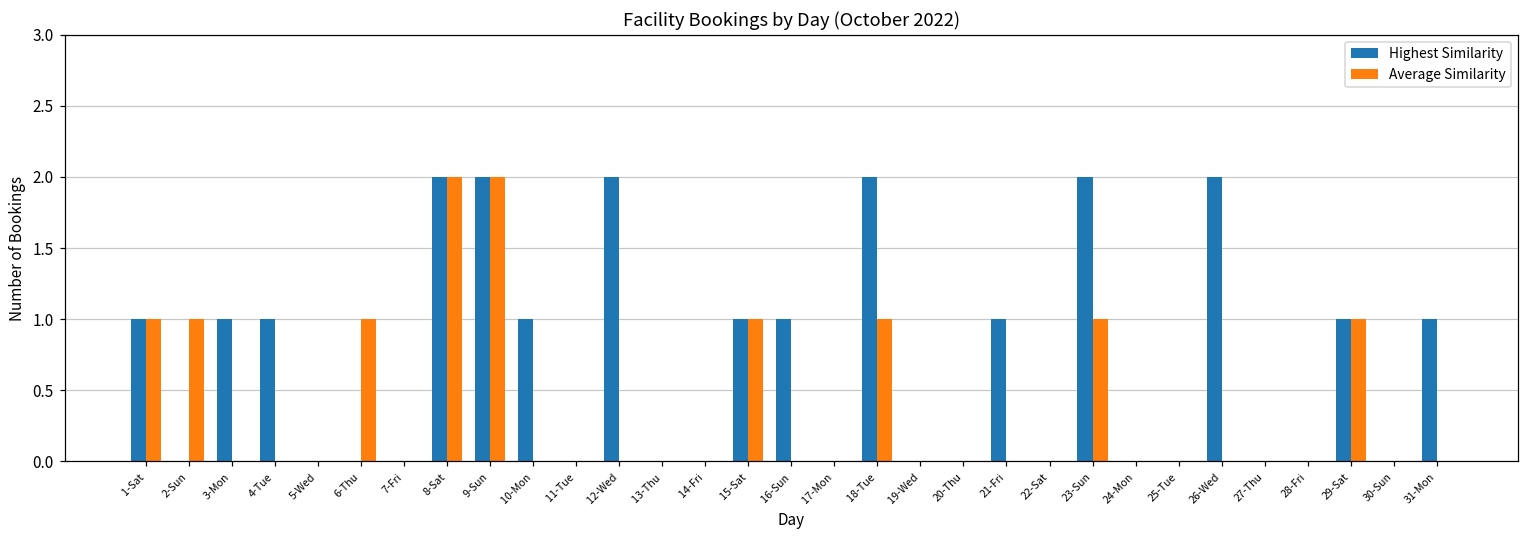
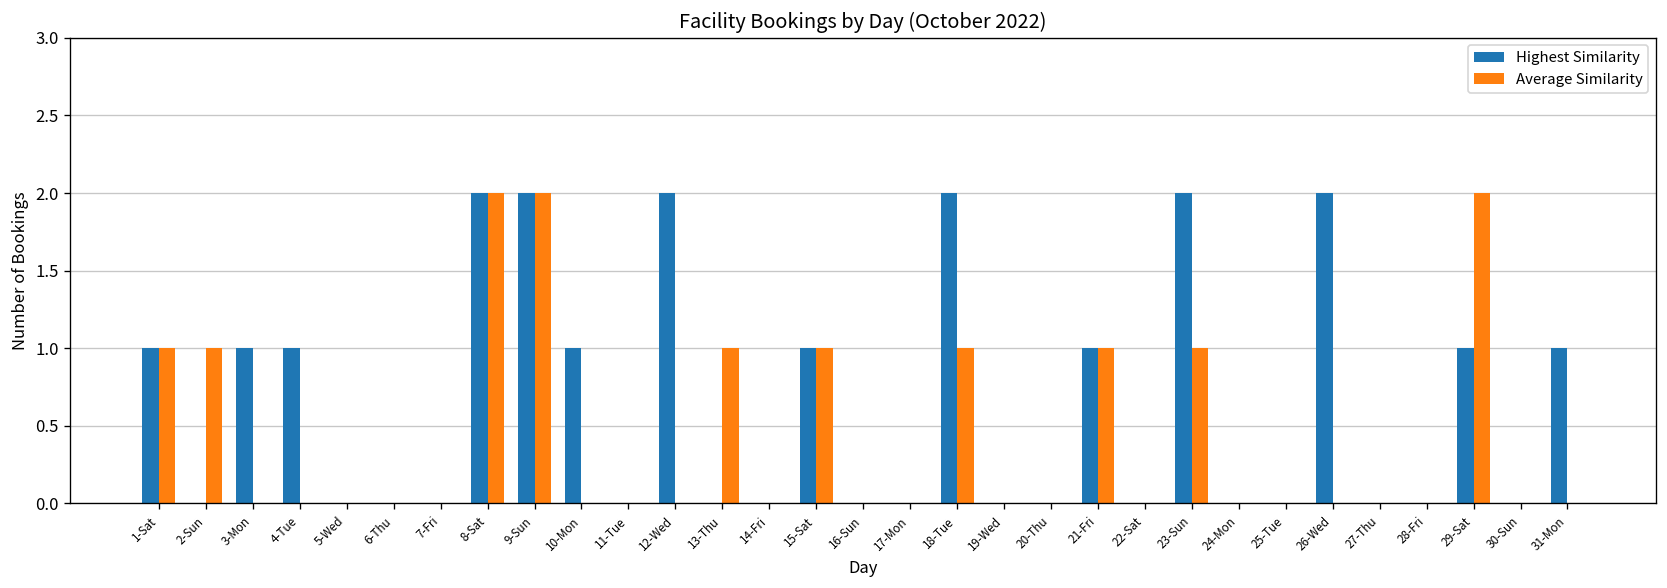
  {
    "Highest Similarity": {
      "1-Sat": 1,
      "2-Sun": 0,
      "3-Mon": 1,
      "4-Tue": 1,
      "5-Wed": 0,
      "6-Thu": 0,
      "7-Fri": 0,
      "8-Sat": 2,
      "9-Sun": 2,
      "10-Mon": 1,
      "11-Tue": 0,
      "12-Wed": 2,
      "13-Thu": 0,
      "14-Fri": 0,
      "15-Sat": 1,
-     "16-Sun": 1,
+     "16-Sun": 0,
      "17-Mon": 0,
      "18-Tue": 2,
      "19-Wed": 0,
      "20-Thu": 0,
      "21-Fri": 1,
      "22-Sat": 0,
      "23-Sun": 2,
      "24-Mon": 0,
      "25-Tue": 0,
      "26-Wed": 2,
      "27-Thu": 0,
      "28-Fri": 0,
      "29-Sat": 1,
      "30-Sun": 0,
      "31-Mon": 1
    },
    "Average Similarity": {
      "1-Sat": 1,
      "2-Sun": 1,
      "3-Mon": 0,
      "4-Tue": 0,
      "5-Wed": 0,
-     "6-Thu": 1,
+     "6-Thu": 0,
      "7-Fri": 0,
      "8-Sat": 2,
      "9-Sun": 2,
      "10-Mon": 0,
      "11-Tue": 0,
      "12-Wed": 0,
-     "13-Thu": 0,
+     "13-Thu": 1,
      "14-Fri": 0,
      "15-Sat": 1,
      "16-Sun": 0,
      "17-Mon": 0,
      "18-Tue": 1,
      "19-Wed": 0,
      "20-Thu": 0,
-     "21-Fri": 0,
+     "21-Fri": 1,
      "22-Sat": 0,
      "23-Sun": 1,
      "24-Mon": 0,
      "25-Tue": 0,
      "26-Wed": 0,
      "27-Thu": 0,
      "28-Fri": 0,
-     "29-Sat": 1,
+     "29-Sat": 2,
      "30-Sun": 0,
      "31-Mon": 0
    }
  }
